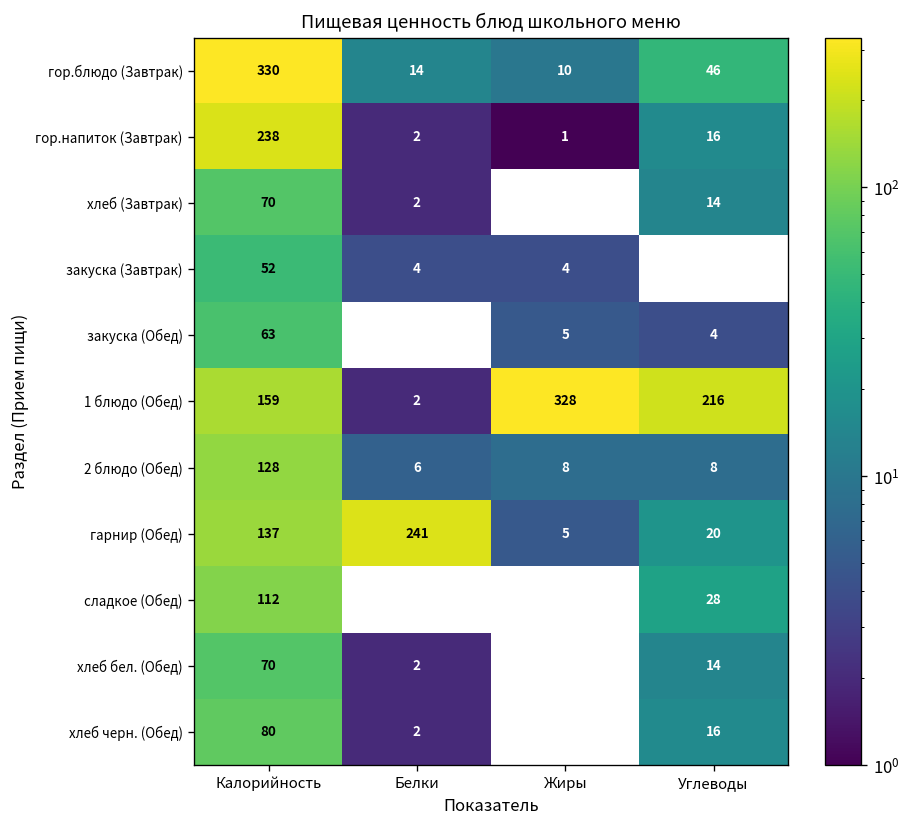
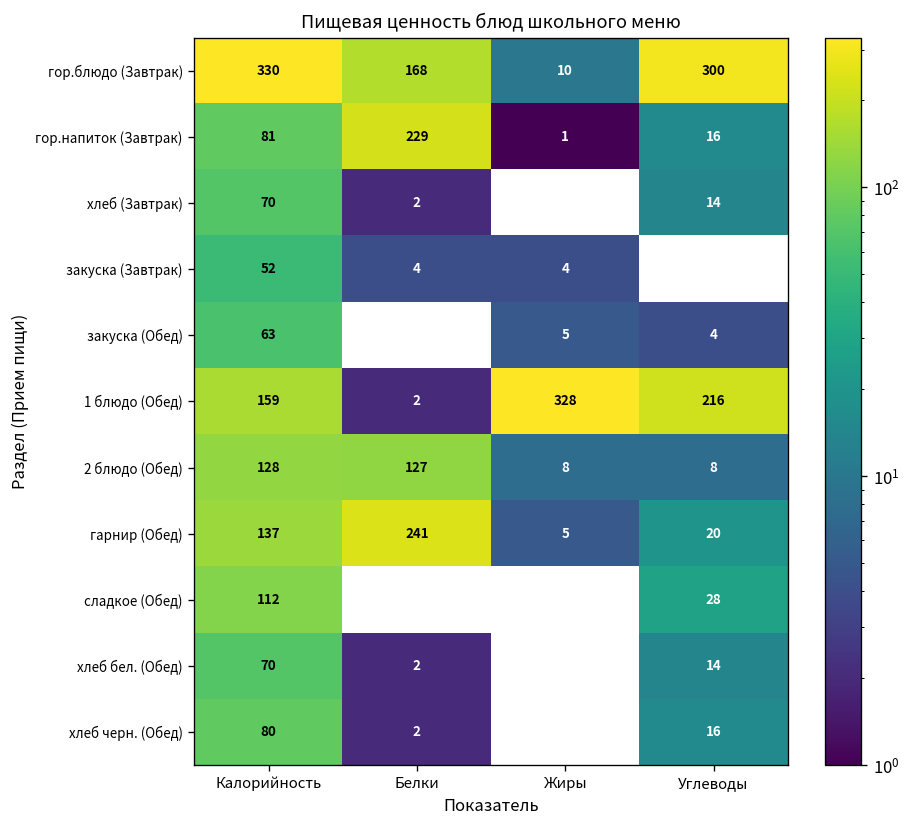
  {
    "гор.блюдо (Завтрак)": {
      "Калорийность": 330,
-     "Белки": 14,
+     "Белки": 168,
      "Жиры": 10,
-     "Углеводы": 46
+     "Углеводы": 300
    },
    "гор.напиток (Завтрак)": {
-     "Калорийность": 238,
-     "Белки": 2,
+     "Калорийность": 81,
+     "Белки": 229,
      "Жиры": 1,
      "Углеводы": 16
    },
    "хлеб (Завтрак)": {
      "Калорийность": 70,
      "Белки": 2,
      "Углеводы": 14
    },
    "закуска (Завтрак)": {
      "Калорийность": 52,
      "Белки": 4,
      "Жиры": 4
    },
    "закуска (Обед)": {
      "Калорийность": 63,
      "Жиры": 5,
      "Углеводы": 4
    },
    "1 блюдо (Обед)": {
      "Калорийность": 159,
      "Белки": 2,
      "Жиры": 328,
      "Углеводы": 216
    },
    "2 блюдо (Обед)": {
      "Калорийность": 128,
-     "Белки": 6,
+     "Белки": 127,
      "Жиры": 8,
      "Углеводы": 8
    },
    "гарнир (Обед)": {
      "Калорийность": 137,
      "Белки": 241,
      "Жиры": 5,
      "Углеводы": 20
    },
    "сладкое (Обед)": {
      "Калорийность": 112,
      "Углеводы": 28
    },
    "хлеб бел. (Обед)": {
      "Калорийность": 70,
      "Белки": 2,
      "Углеводы": 14
    },
    "хлеб черн. (Обед)": {
      "Калорийность": 80,
      "Белки": 2,
      "Углеводы": 16
    }
  }
